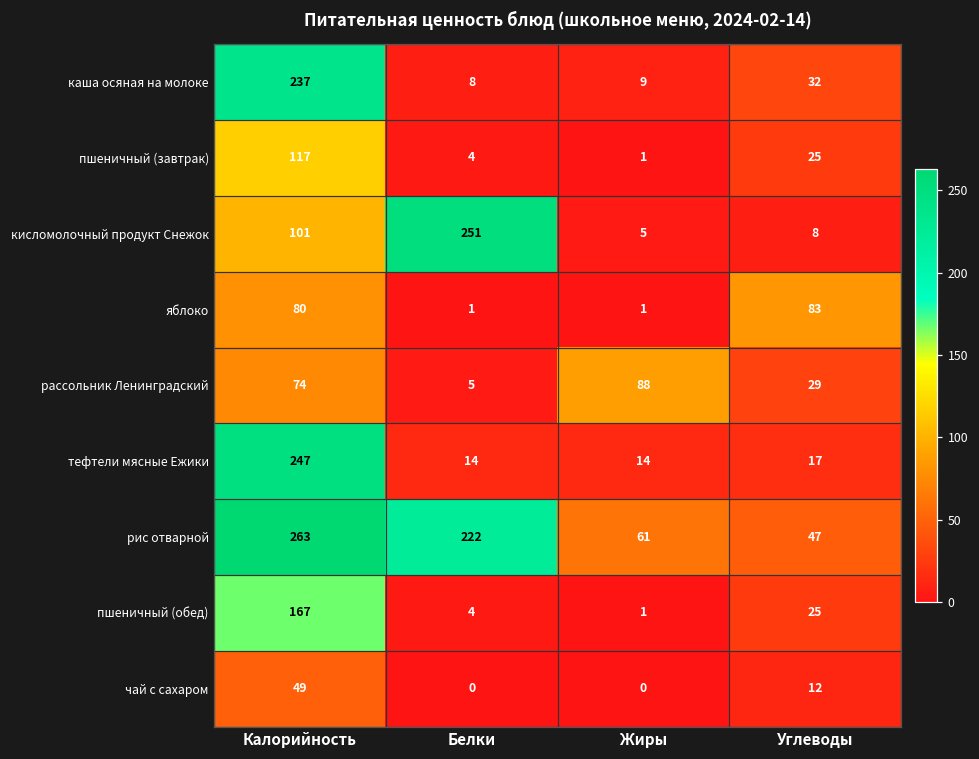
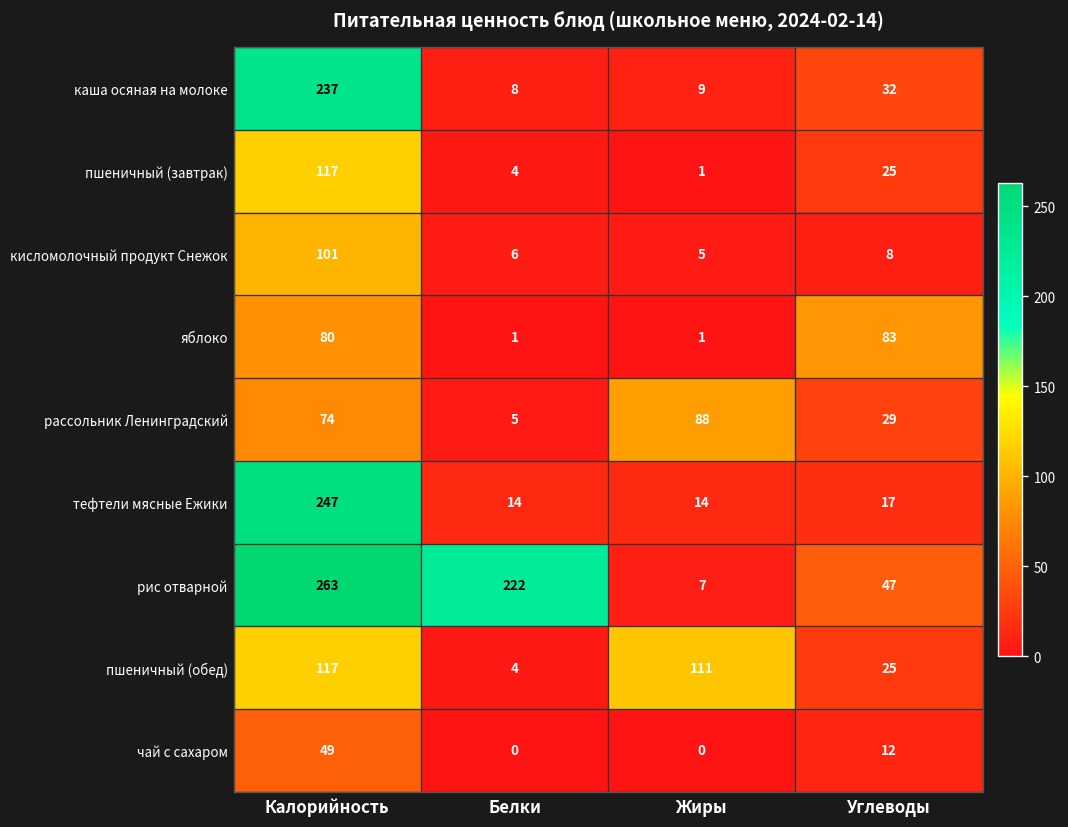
  {
    "каша осяная на молоке": {
      "Калорийность": 237,
      "Белки": 8,
      "Жиры": 9,
      "Углеводы": 32
    },
    "пшеничный (завтрак)": {
      "Калорийность": 117,
      "Белки": 4,
      "Жиры": 1,
      "Углеводы": 25
    },
    "кисломолочный продукт Снежок": {
      "Калорийность": 101,
-     "Белки": 251,
+     "Белки": 6,
      "Жиры": 5,
      "Углеводы": 8
    },
    "яблоко": {
      "Калорийность": 80,
      "Белки": 1,
      "Жиры": 1,
      "Углеводы": 83
    },
    "рассольник Ленинградский": {
      "Калорийность": 74,
      "Белки": 5,
      "Жиры": 88,
      "Углеводы": 29
    },
    "тефтели мясные Ежики": {
      "Калорийность": 247,
      "Белки": 14,
      "Жиры": 14,
      "Углеводы": 17
    },
    "рис отварной": {
      "Калорийность": 263,
      "Белки": 222,
-     "Жиры": 61,
+     "Жиры": 7,
      "Углеводы": 47
    },
    "пшеничный (обед)": {
-     "Калорийность": 167,
+     "Калорийность": 117,
      "Белки": 4,
-     "Жиры": 1,
+     "Жиры": 111,
      "Углеводы": 25
    },
    "чай с сахаром": {
      "Калорийность": 49,
      "Белки": 0,
      "Жиры": 0,
      "Углеводы": 12
    }
  }
